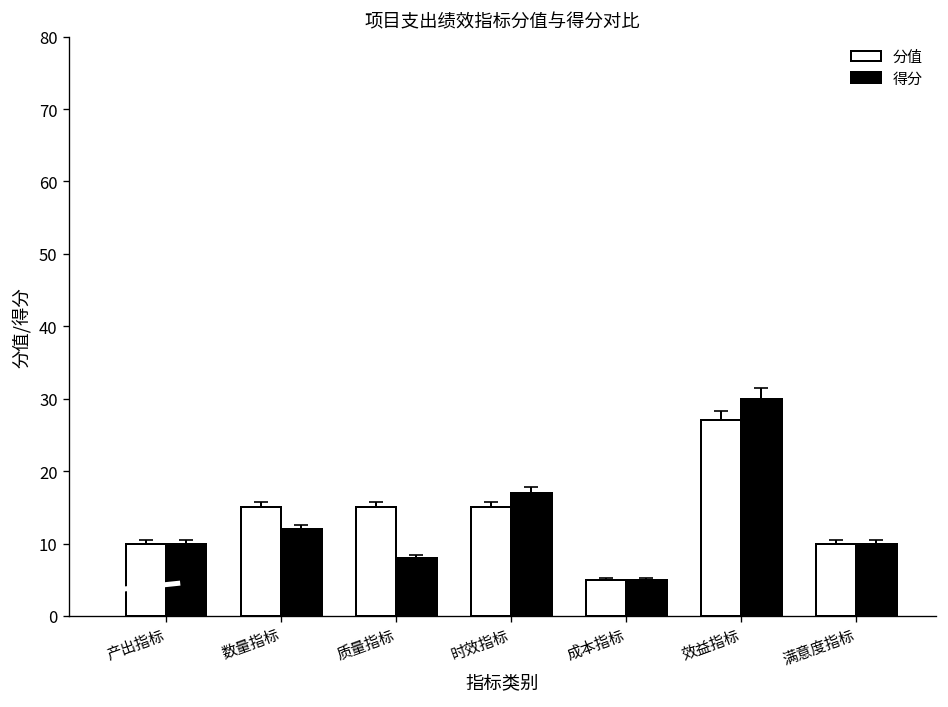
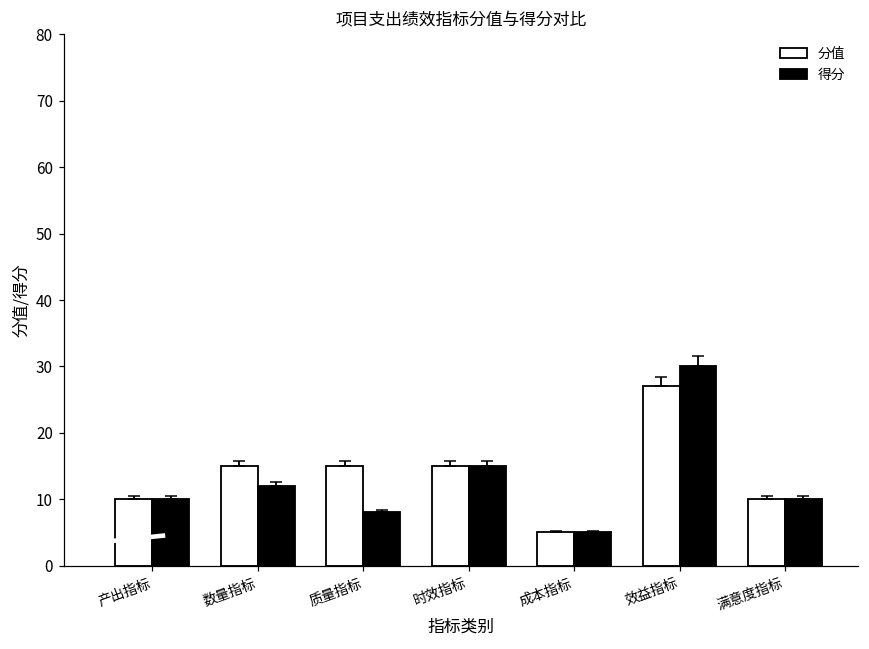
  {
    "得分": {
      "产出指标": 10,
      "数量指标": 12,
      "质量指标": 8,
-     "时效指标": 17,
+     "时效指标": 15,
      "成本指标": 5,
      "效益指标": 30,
      "满意度指标": 10
    }
  }
